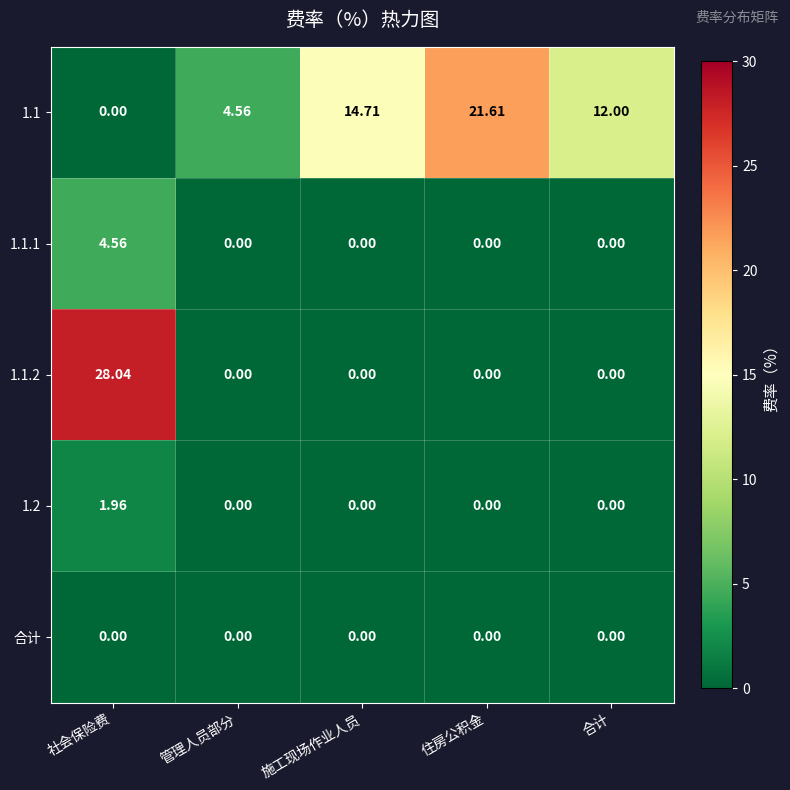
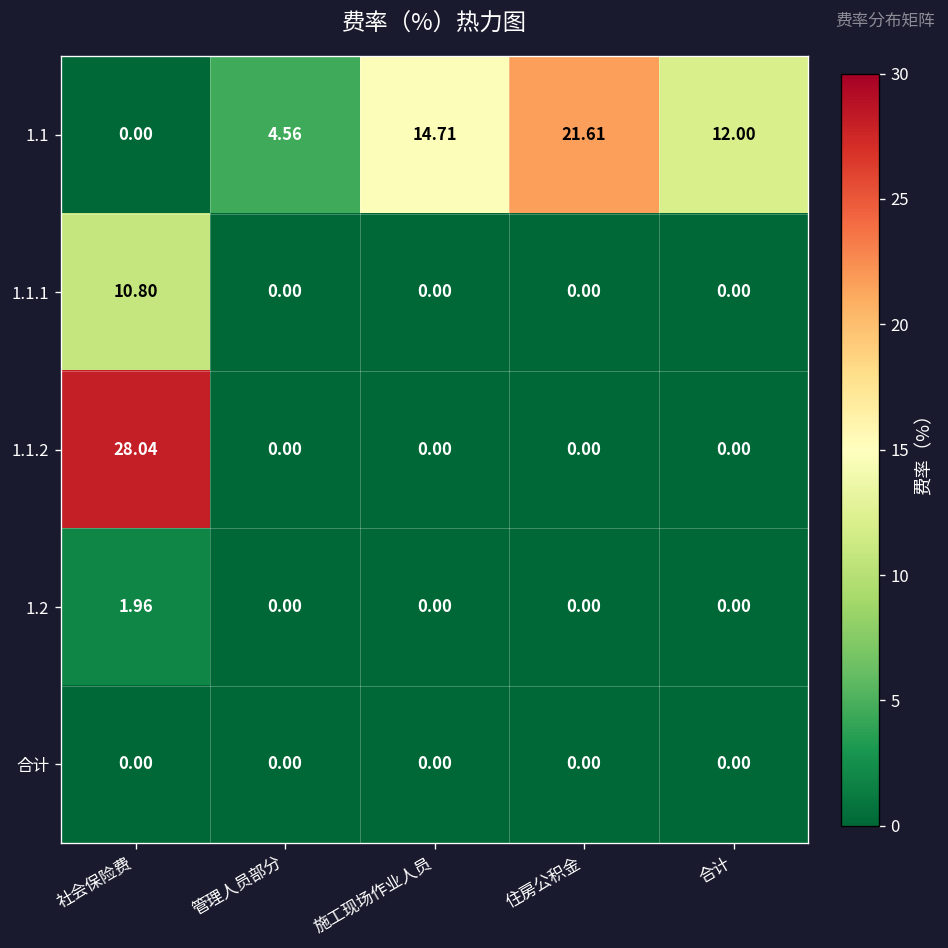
  {
    "1.1": {
      "社会保险费": 0.00,
      "管理人员部分": 4.56,
      "施工现场作业人员": 14.71,
      "住房公积金": 21.61,
      "合计": 12.00
    },
    "1.1.1": {
-     "社会保险费": 4.56,
+     "社会保险费": 10.80,
      "管理人员部分": 0.00,
      "施工现场作业人员": 0.00,
      "住房公积金": 0.00,
      "合计": 0.00
    },
    "1.1.2": {
      "社会保险费": 28.04,
      "管理人员部分": 0.00,
      "施工现场作业人员": 0.00,
      "住房公积金": 0.00,
      "合计": 0.00
    },
    "1.2": {
      "社会保险费": 1.96,
      "管理人员部分": 0.00,
      "施工现场作业人员": 0.00,
      "住房公积金": 0.00,
      "合计": 0.00
    },
    "合计": {
      "社会保险费": 0.00,
      "管理人员部分": 0.00,
      "施工现场作业人员": 0.00,
      "住房公积金": 0.00,
      "合计": 0.00
    }
  }
